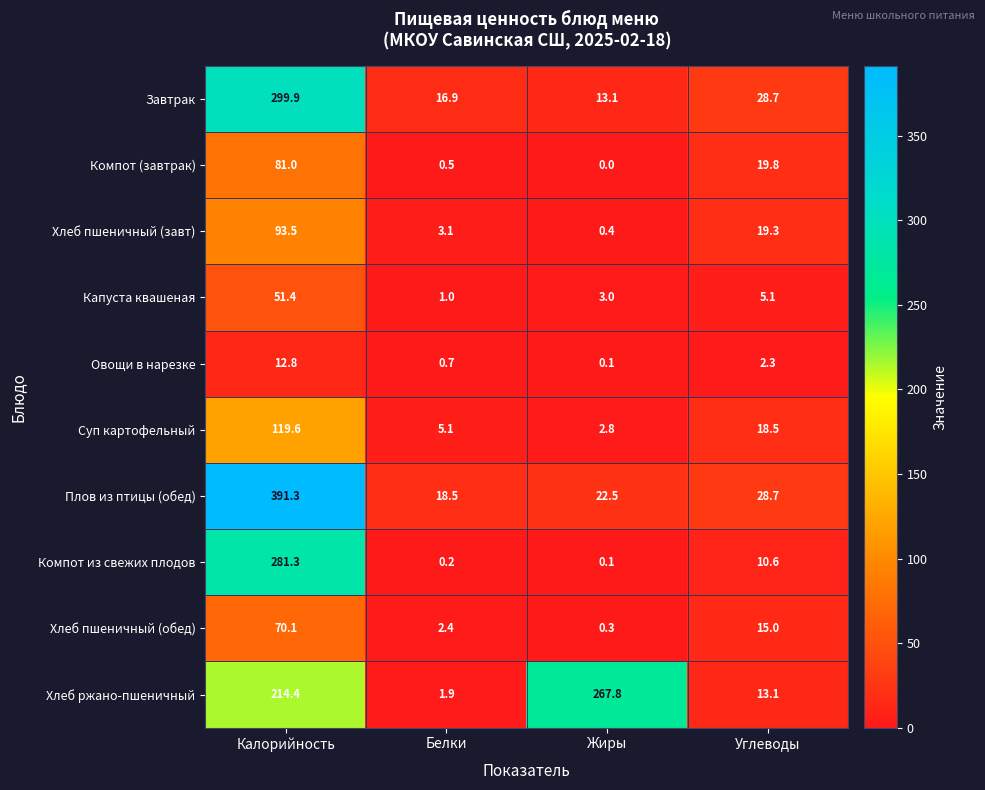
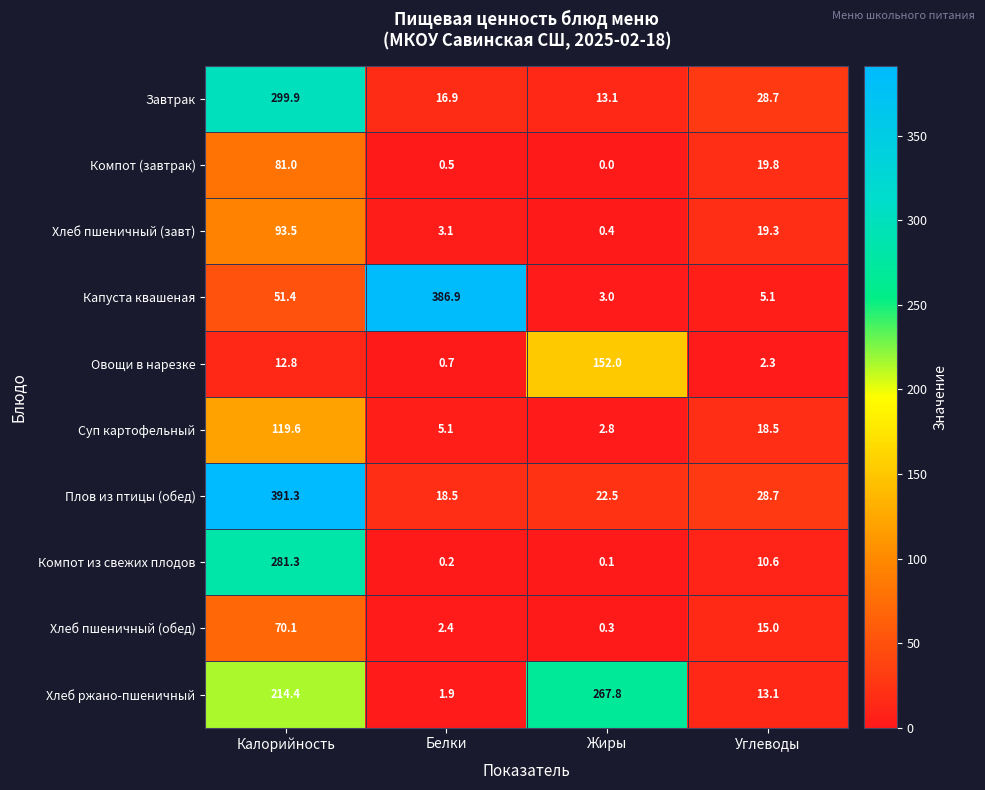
  {
    "Завтрак": {
      "Калорийность": 299.9,
      "Белки": 16.9,
      "Жиры": 13.1,
      "Углеводы": 28.7
    },
    "Компот (завтрак)": {
      "Калорийность": 81.0,
      "Белки": 0.5,
      "Жиры": 0.0,
      "Углеводы": 19.8
    },
    "Хлеб пшеничный (завт)": {
      "Калорийность": 93.5,
      "Белки": 3.1,
      "Жиры": 0.4,
      "Углеводы": 19.3
    },
    "Капуста квашеная": {
      "Калорийность": 51.4,
-     "Белки": 1.0,
+     "Белки": 386.9,
      "Жиры": 3.0,
      "Углеводы": 5.1
    },
    "Овощи в нарезке": {
      "Калорийность": 12.8,
      "Белки": 0.7,
-     "Жиры": 0.1,
+     "Жиры": 152.0,
      "Углеводы": 2.3
    },
    "Суп картофельный": {
      "Калорийность": 119.6,
      "Белки": 5.1,
      "Жиры": 2.8,
      "Углеводы": 18.5
    },
    "Плов из птицы (обед)": {
      "Калорийность": 391.3,
      "Белки": 18.5,
      "Жиры": 22.5,
      "Углеводы": 28.7
    },
    "Компот из свежих плодов": {
      "Калорийность": 281.3,
      "Белки": 0.2,
      "Жиры": 0.1,
      "Углеводы": 10.6
    },
    "Хлеб пшеничный (обед)": {
      "Калорийность": 70.1,
      "Белки": 2.4,
      "Жиры": 0.3,
      "Углеводы": 15.0
    },
    "Хлеб ржано-пшеничный": {
      "Калорийность": 214.4,
      "Белки": 1.9,
      "Жиры": 267.8,
      "Углеводы": 13.1
    }
  }
